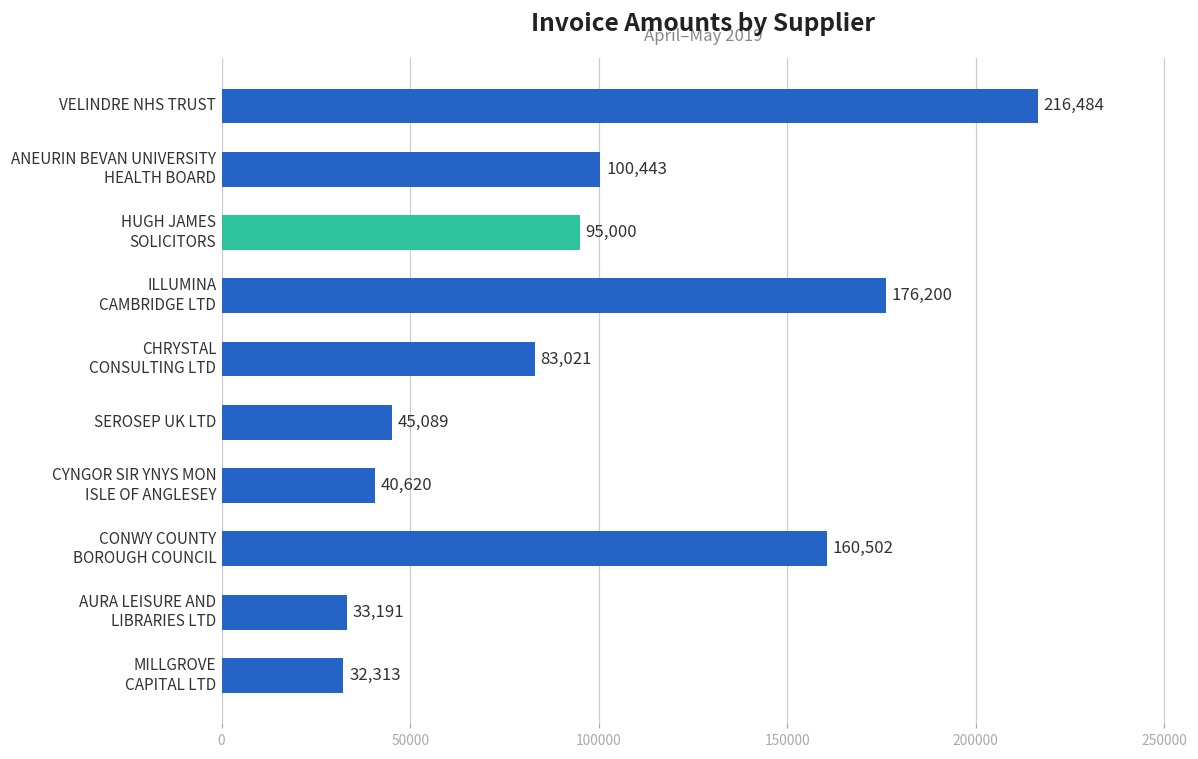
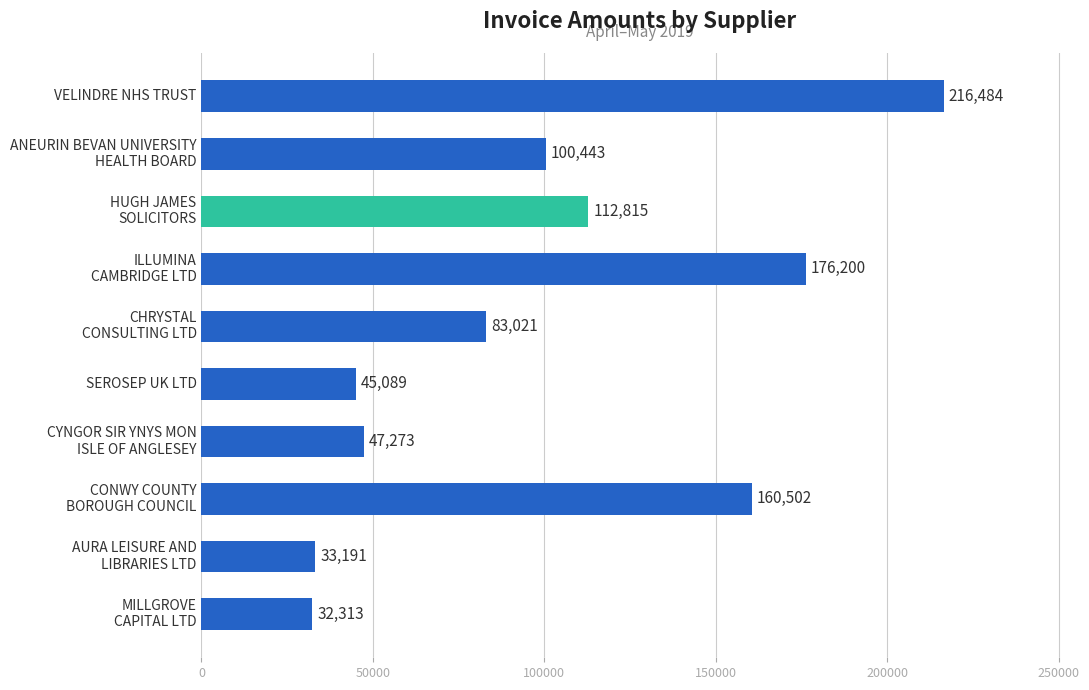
  {
    "VELINDRE NHS TRUST": "216,484",
    "ANEURIN BEVAN UNIVERSITY HEALTH BOARD": "100,443",
-   "HUGH JAMES SOLICITORS": "95,000",
+   "HUGH JAMES SOLICITORS": "112,815",
    "ILLUMINA CAMBRIDGE LTD": "176,200",
    "CHRYSTAL CONSULTING LTD": "83,021",
    "SEROSEP UK LTD": "45,089",
-   "CYNGOR SIR YNYS MON ISLE OF ANGLESEY": "40,620",
+   "CYNGOR SIR YNYS MON ISLE OF ANGLESEY": "47,273",
    "CONWY COUNTY BOROUGH COUNCIL": "160,502",
    "AURA LEISURE AND LIBRARIES LTD": "33,191",
    "MILLGROVE CAPITAL LTD": "32,313"
  }
